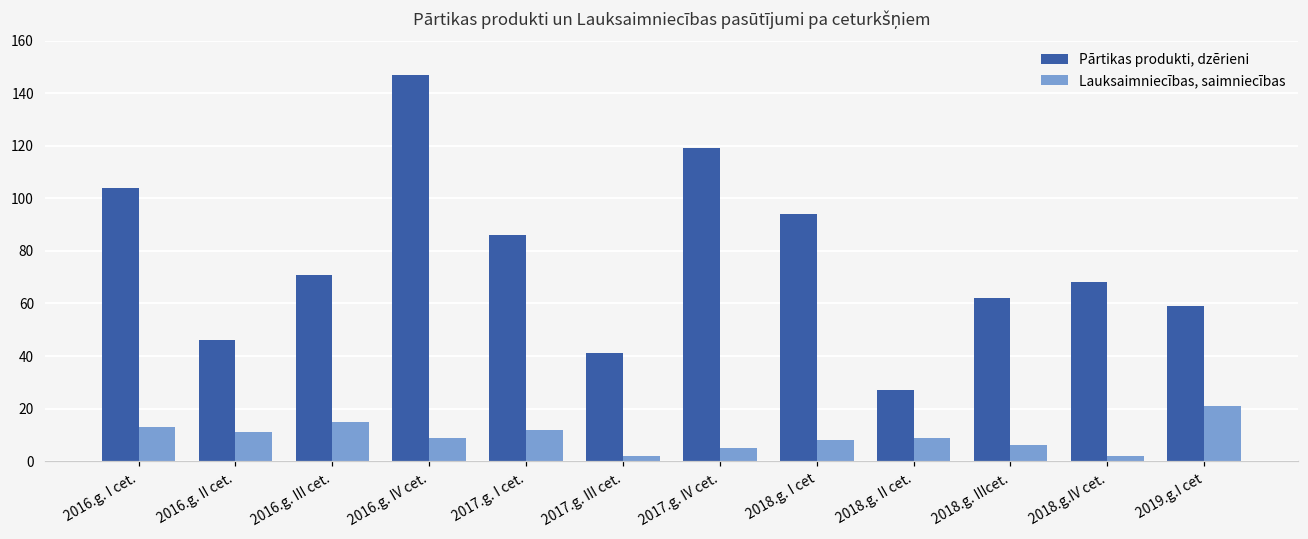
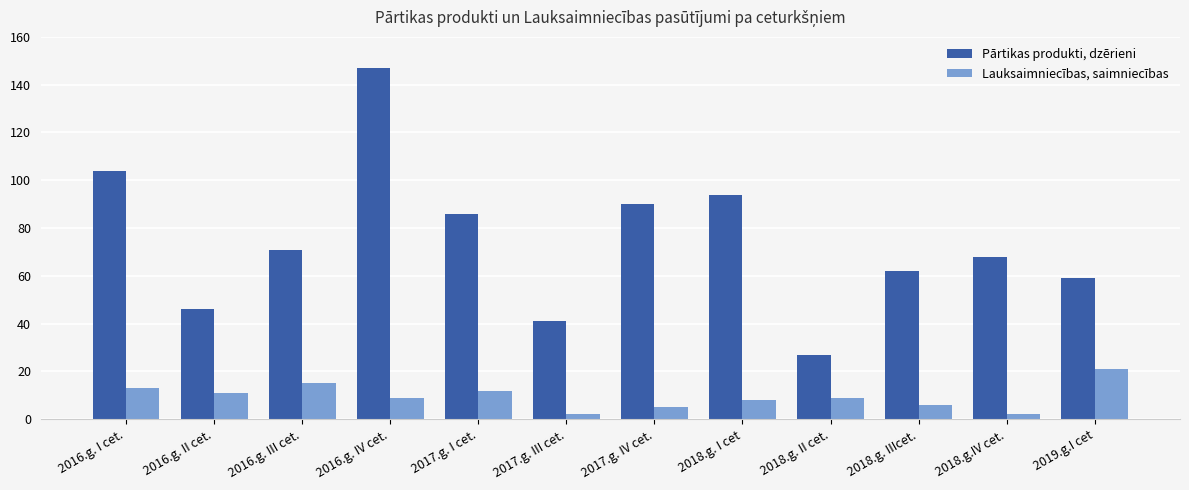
  {
    "Pārtikas produkti, dzērieni": {
      "2016.g. I cet.": 104,
      "2016.g. II cet.": 46,
      "2016.g. III cet.": 71,
      "2016.g. IV cet.": 147,
      "2017.g. I cet.": 86,
      "2017.g. III cet.": 41,
-     "2017.g. IV cet.": 119,
+     "2017.g. IV cet.": 90,
      "2018.g. I cet": 94,
      "2018.g. II cet.": 27,
      "2018.g. IIIcet.": 62,
      "2018.g.IV cet.": 68,
      "2019.g.I cet": 59
    },
    "Lauksaimniecības, saimniecības": {
      "2016.g. I cet.": 13,
      "2016.g. II cet.": 11,
      "2016.g. III cet.": 15,
      "2016.g. IV cet.": 9,
      "2017.g. I cet.": 12,
      "2017.g. III cet.": 2,
      "2017.g. IV cet.": 5,
      "2018.g. I cet": 8,
      "2018.g. II cet.": 9,
      "2018.g. IIIcet.": 6,
      "2018.g.IV cet.": 2,
      "2019.g.I cet": 21
    }
  }
